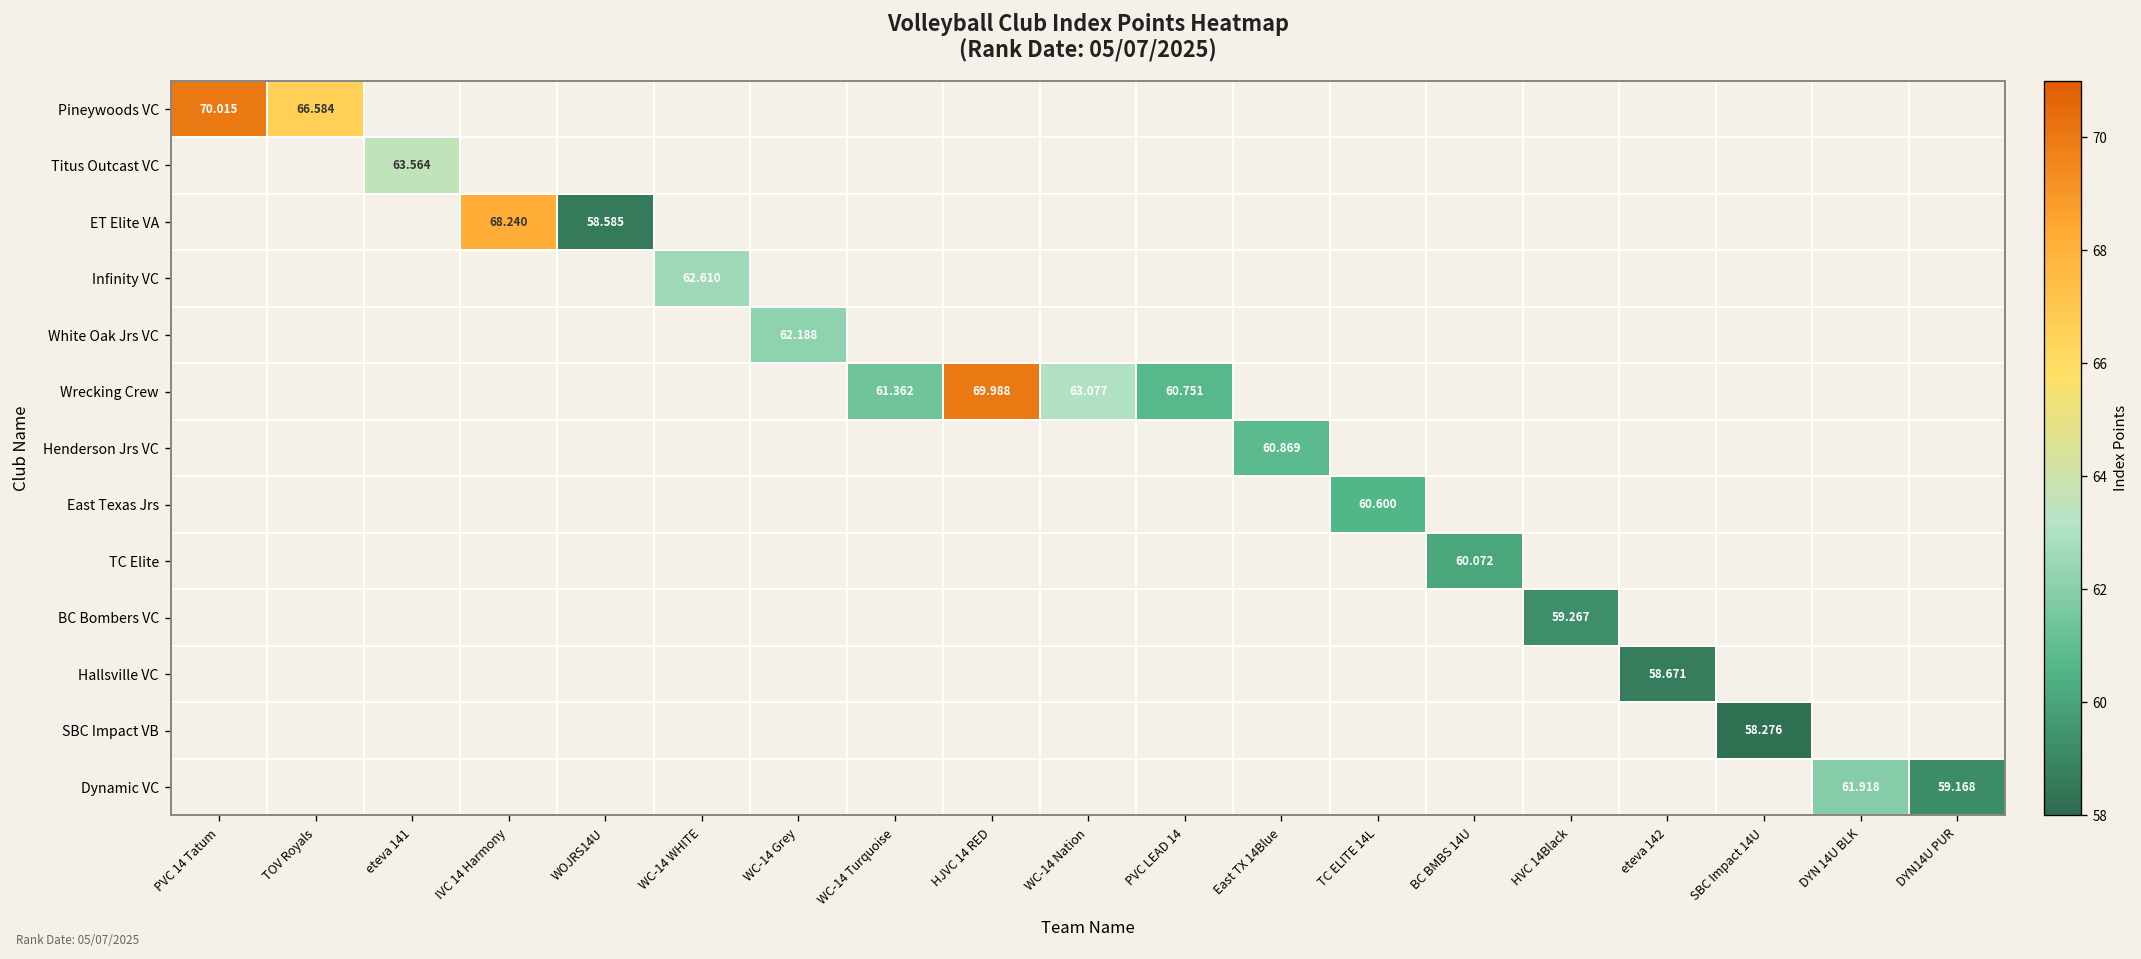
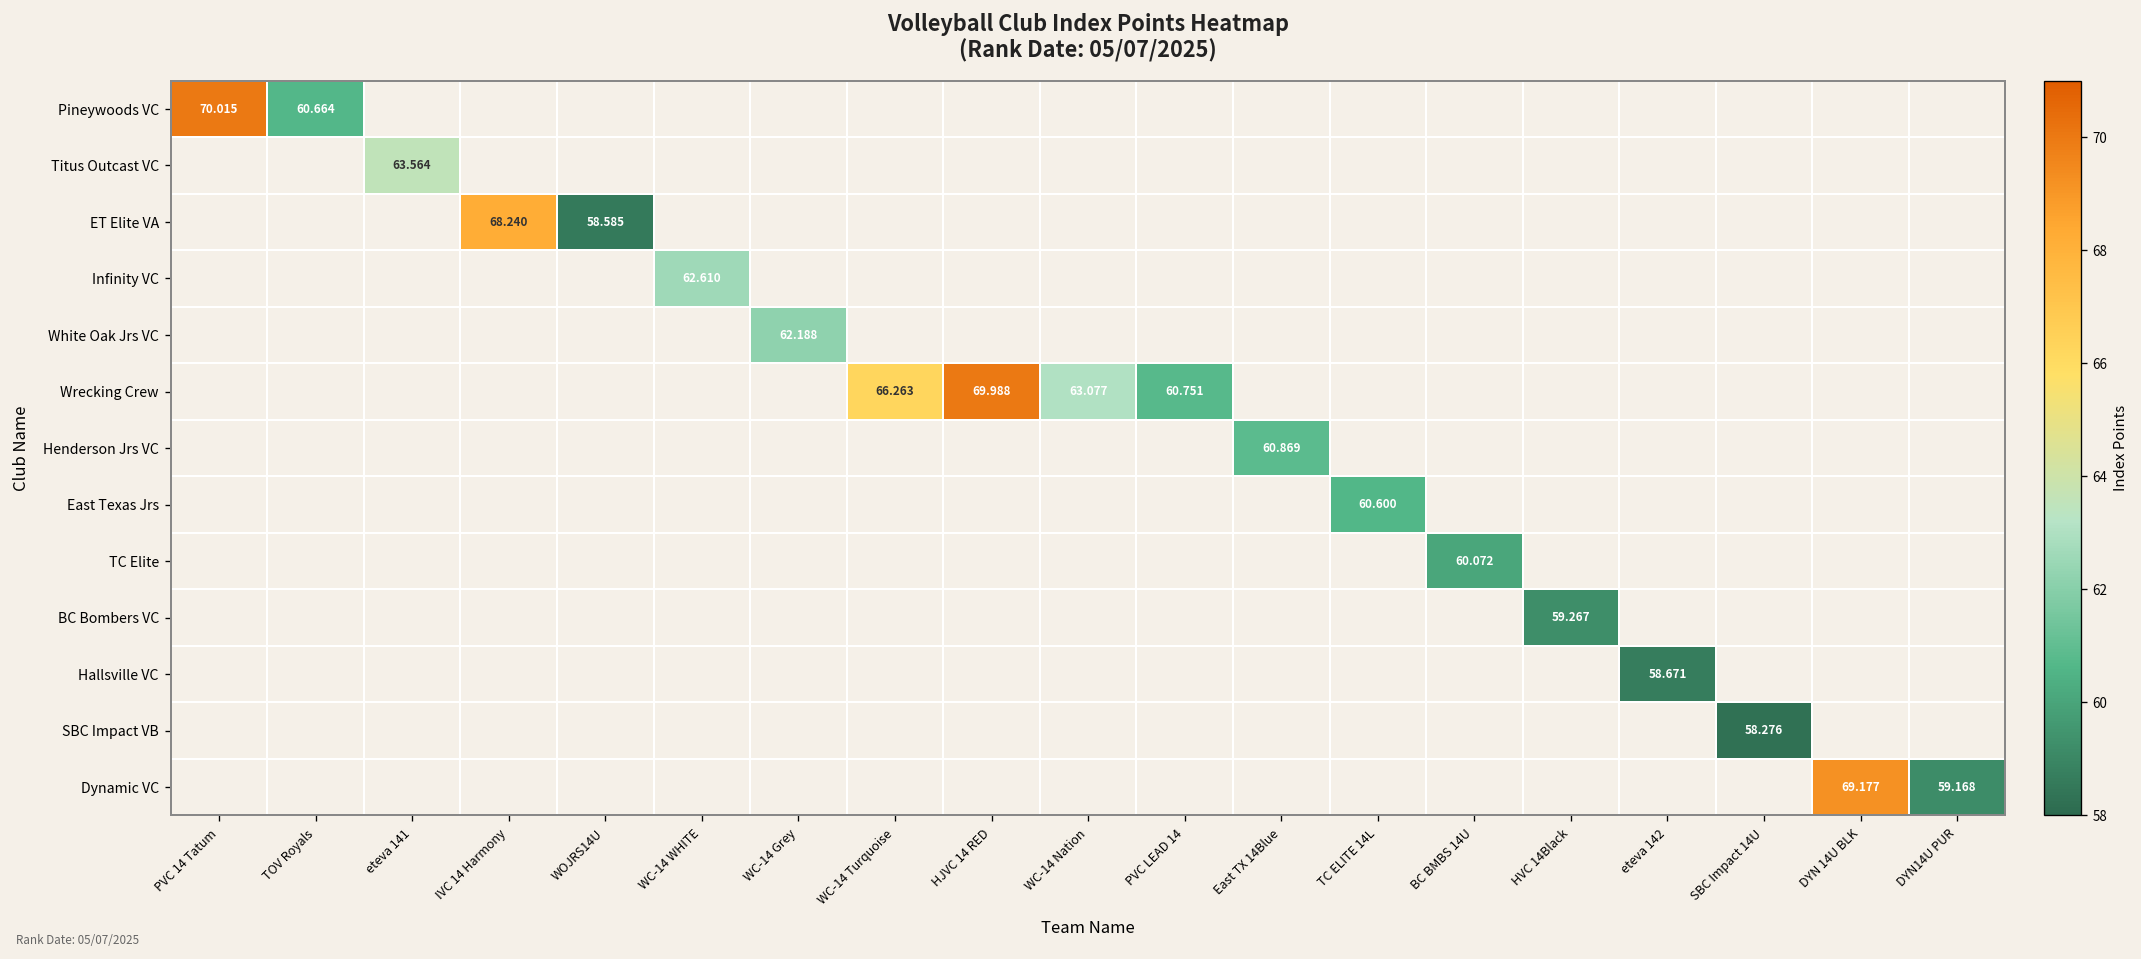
  {
    "Pineywoods VC": {
      "PVC 14 Tatum": 70.015,
-     "TOV Royals": 66.584
+     "TOV Royals": 60.664
    },
    "Titus Outcast VC": {
      "eteva 141": 63.564
    },
    "ET Elite VA": {
      "IVC 14 Harmony": 68.240,
      "WOJRS14U": 58.585
    },
    "Infinity VC": {
      "WC-14 WHITE": 62.610
    },
    "White Oak Jrs VC": {
      "WC-14 Grey": 62.188
    },
    "Wrecking Crew": {
-     "WC-14 Turquoise": 61.362,
+     "WC-14 Turquoise": 66.263,
      "HJVC 14 RED": 69.988,
      "WC-14 Nation": 63.077,
      "PVC LEAD 14": 60.751
    },
    "Henderson Jrs VC": {
      "East TX 14Blue": 60.869
    },
    "East Texas Jrs": {
      "TC ELITE 14L": 60.600
    },
    "TC Elite": {
      "BC BMBS 14U": 60.072
    },
    "BC Bombers VC": {
      "HVC 14Black": 59.267
    },
    "Hallsville VC": {
      "eteva 142": 58.671
    },
    "SBC Impact VB": {
      "SBC Impact 14U": 58.276
    },
    "Dynamic VC": {
-     "DYN 14U BLK": 61.918,
+     "DYN 14U BLK": 69.177,
      "DYN14U PUR": 59.168
    }
  }
